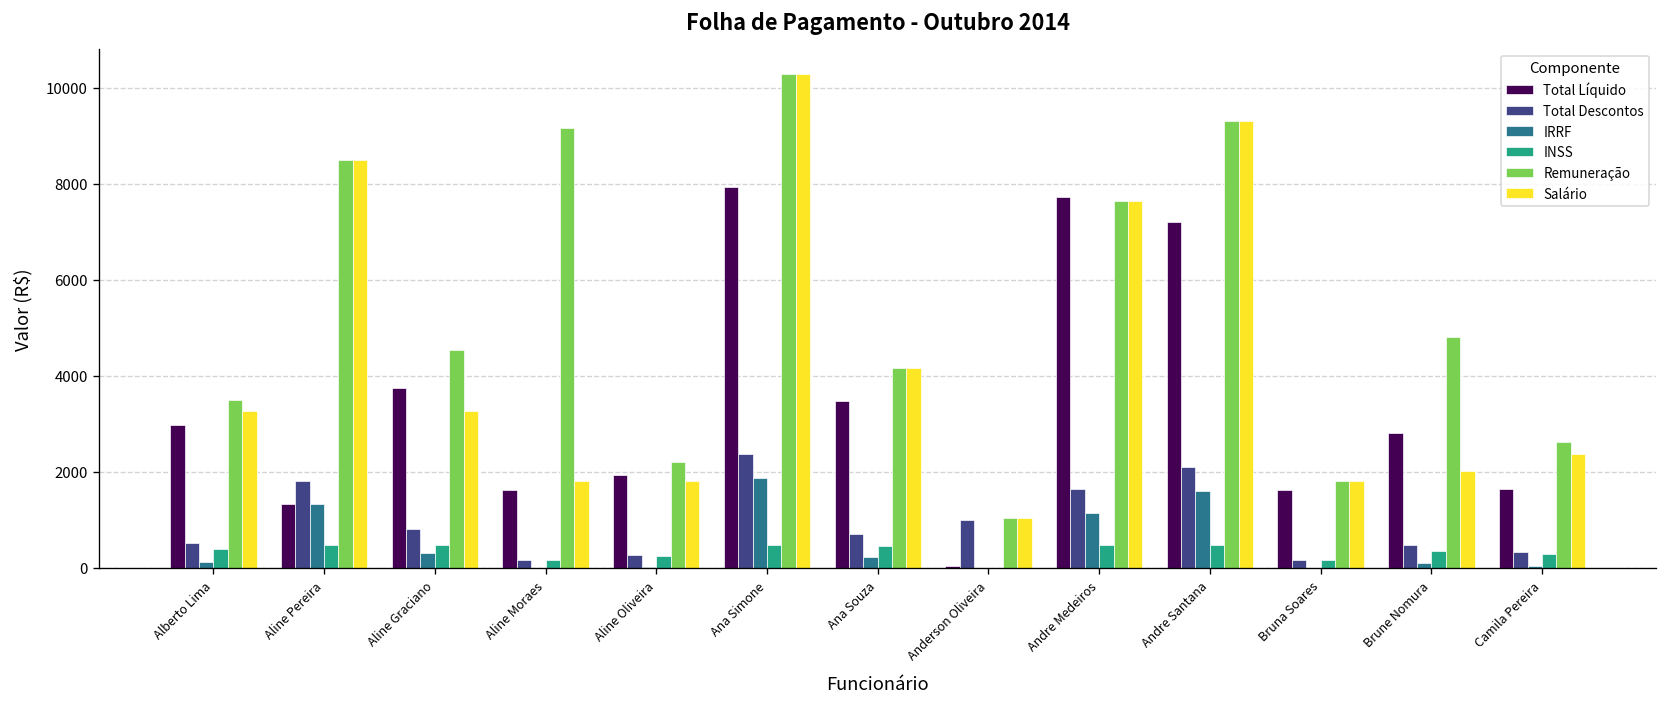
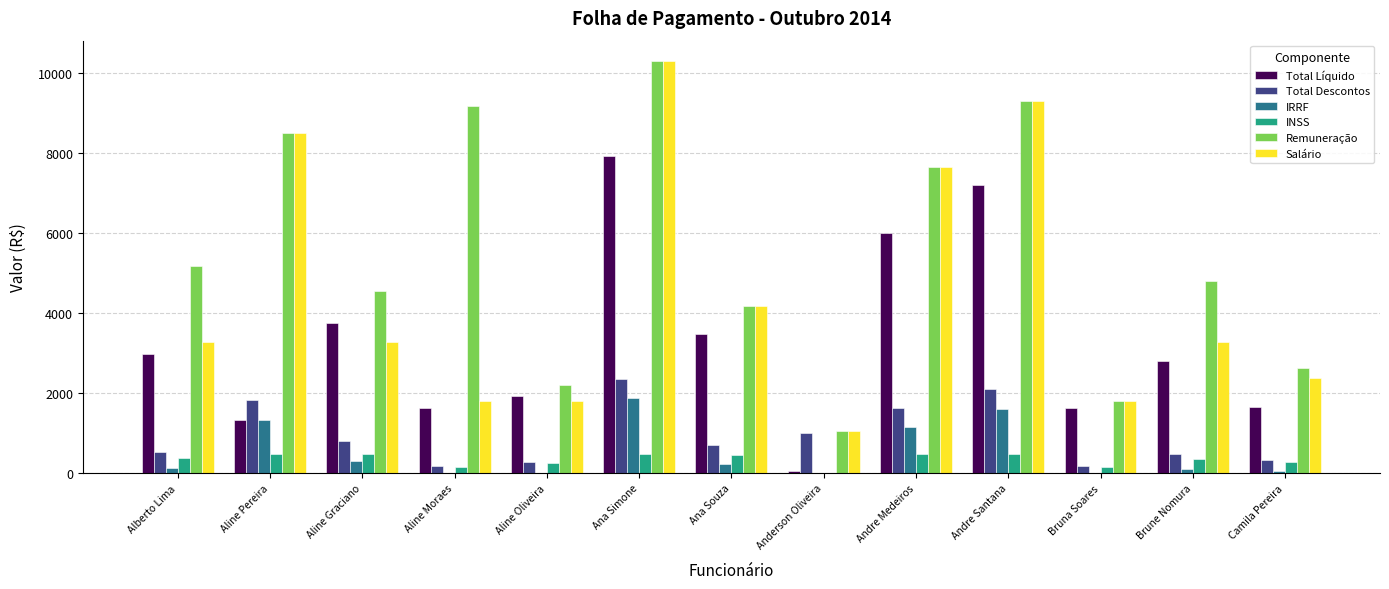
  {
    "Total Líquido": {
      "Alberto Lima": 3000,
      "Aline Pereira": 1300,
      "Aline Graciano": 3700,
      "Aline Moraes": 1600,
      "Aline Oliveira": 1900,
      "Ana Simone": 7900,
      "Ana Souza": 3500,
-     "Andre Medeiros": 7700,
+     "Andre Medeiros": 6000,
      "Andre Santana": 7200,
      "Bruna Soares": 1600,
      "Brune Nomura": 2800,
      "Camila Pereira": 1600
    },
    "Remuneração": {
-     "Alberto Lima": 3500,
+     "Alberto Lima": 5200,
      "Aline Pereira": 8500,
      "Aline Graciano": 4500,
      "Aline Moraes": 9200,
      "Aline Oliveira": 2200,
      "Ana Simone": 10300,
      "Ana Souza": 4200,
      "Anderson Oliveira": 1000,
      "Andre Medeiros": 7600,
      "Andre Santana": 9300,
      "Bruna Soares": 1800,
      "Brune Nomura": 4800,
      "Camila Pereira": 2600
    },
    "Salário": {
      "Alberto Lima": 3300,
      "Aline Pereira": 8500,
      "Aline Graciano": 3300,
      "Aline Moraes": 1800,
      "Aline Oliveira": 1800,
      "Ana Simone": 10300,
      "Ana Souza": 4200,
      "Anderson Oliveira": 1000,
      "Andre Medeiros": 7600,
      "Andre Santana": 9300,
      "Bruna Soares": 1800,
-     "Brune Nomura": 2000,
+     "Brune Nomura": 3300,
      "Camila Pereira": 2400
    }
  }
